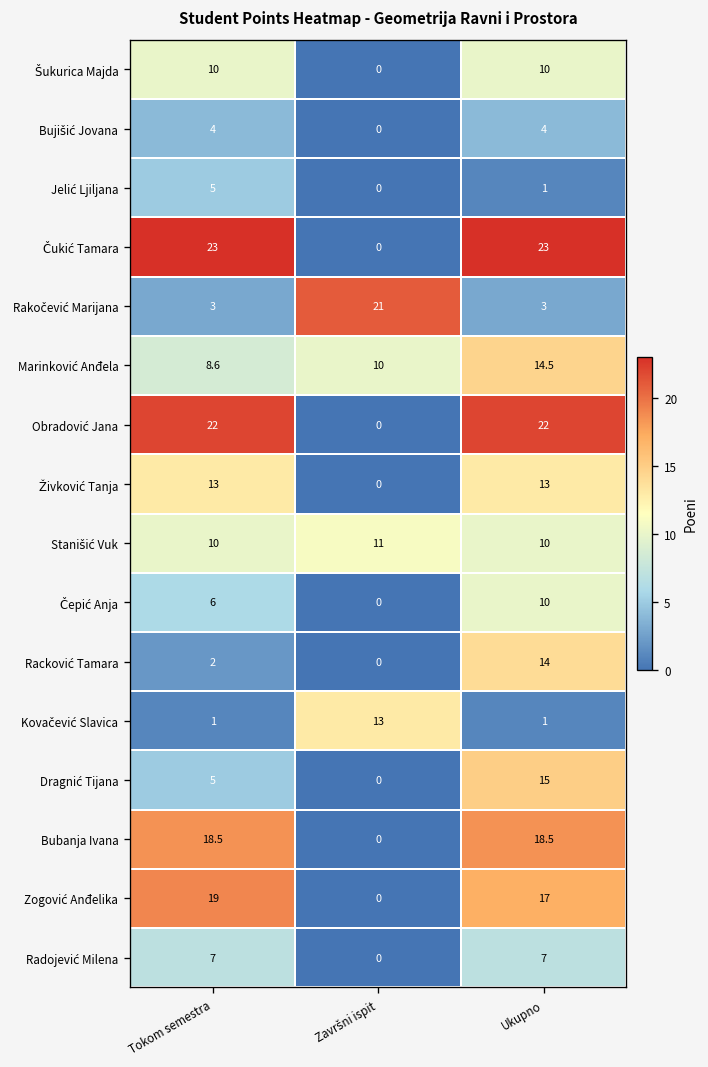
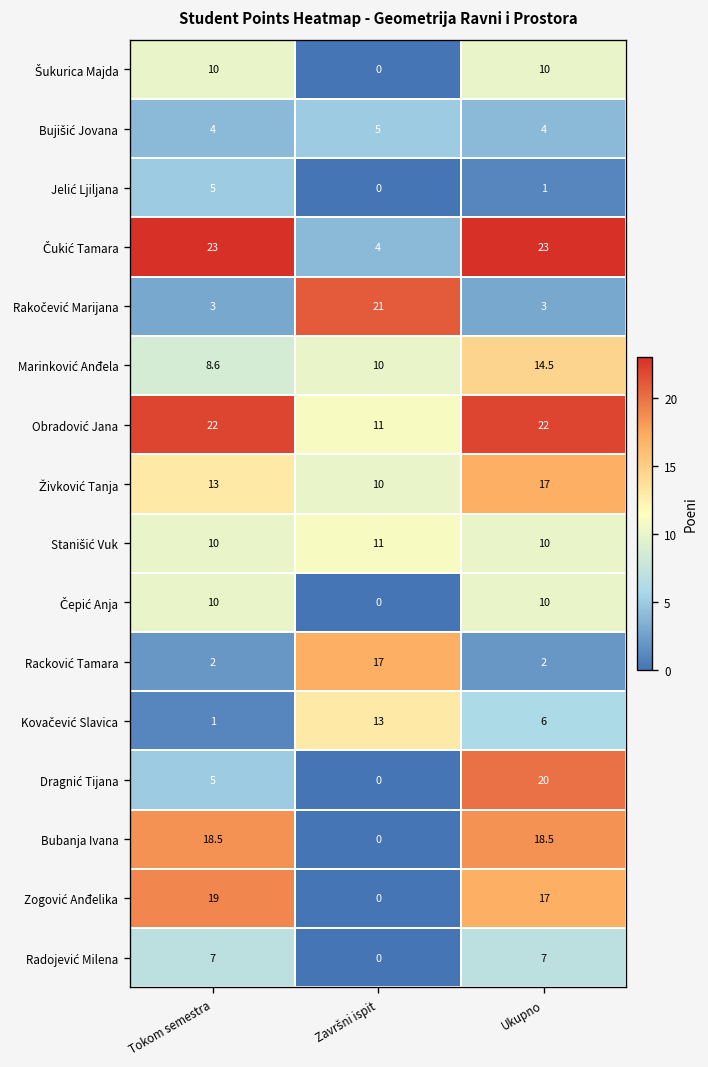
  {
    "Šukurica Majda": {
      "Tokom semestra": 10,
      "Završni ispit": 0,
      "Ukupno": 10
    },
    "Bujišić Jovana": {
      "Tokom semestra": 4,
-     "Završni ispit": 0,
+     "Završni ispit": 5,
      "Ukupno": 4
    },
    "Jelić Ljiljana": {
      "Tokom semestra": 5,
      "Završni ispit": 0,
      "Ukupno": 1
    },
    "Čukić Tamara": {
      "Tokom semestra": 23,
-     "Završni ispit": 0,
+     "Završni ispit": 4,
      "Ukupno": 23
    },
    "Rakočević Marijana": {
      "Tokom semestra": 3,
      "Završni ispit": 21,
      "Ukupno": 3
    },
    "Marinković Anđela": {
      "Tokom semestra": 8.6,
      "Završni ispit": 10,
      "Ukupno": 14.5
    },
    "Obradović Jana": {
      "Tokom semestra": 22,
-     "Završni ispit": 0,
+     "Završni ispit": 11,
      "Ukupno": 22
    },
    "Živković Tanja": {
      "Tokom semestra": 13,
-     "Završni ispit": 0,
-     "Ukupno": 13
+     "Završni ispit": 10,
+     "Ukupno": 17
    },
    "Stanišić Vuk": {
      "Tokom semestra": 10,
      "Završni ispit": 11,
      "Ukupno": 10
    },
    "Čepić Anja": {
-     "Tokom semestra": 6,
+     "Tokom semestra": 10,
      "Završni ispit": 0,
      "Ukupno": 10
    },
    "Racković Tamara": {
      "Tokom semestra": 2,
-     "Završni ispit": 0,
-     "Ukupno": 14
+     "Završni ispit": 17,
+     "Ukupno": 2
    },
    "Kovačević Slavica": {
      "Tokom semestra": 1,
      "Završni ispit": 13,
-     "Ukupno": 1
+     "Ukupno": 6
    },
    "Dragnić Tijana": {
      "Tokom semestra": 5,
      "Završni ispit": 0,
-     "Ukupno": 15
+     "Ukupno": 20
    },
    "Bubanja Ivana": {
      "Tokom semestra": 18.5,
      "Završni ispit": 0,
      "Ukupno": 18.5
    },
    "Zogović Anđelika": {
      "Tokom semestra": 19,
      "Završni ispit": 0,
      "Ukupno": 17
    },
    "Radojević Milena": {
      "Tokom semestra": 7,
      "Završni ispit": 0,
      "Ukupno": 7
    }
  }
